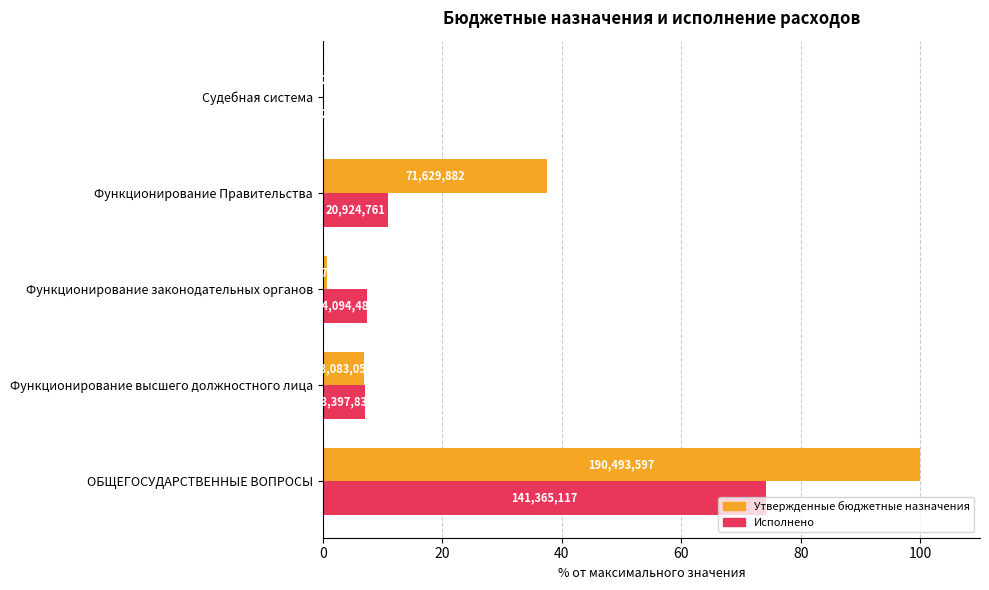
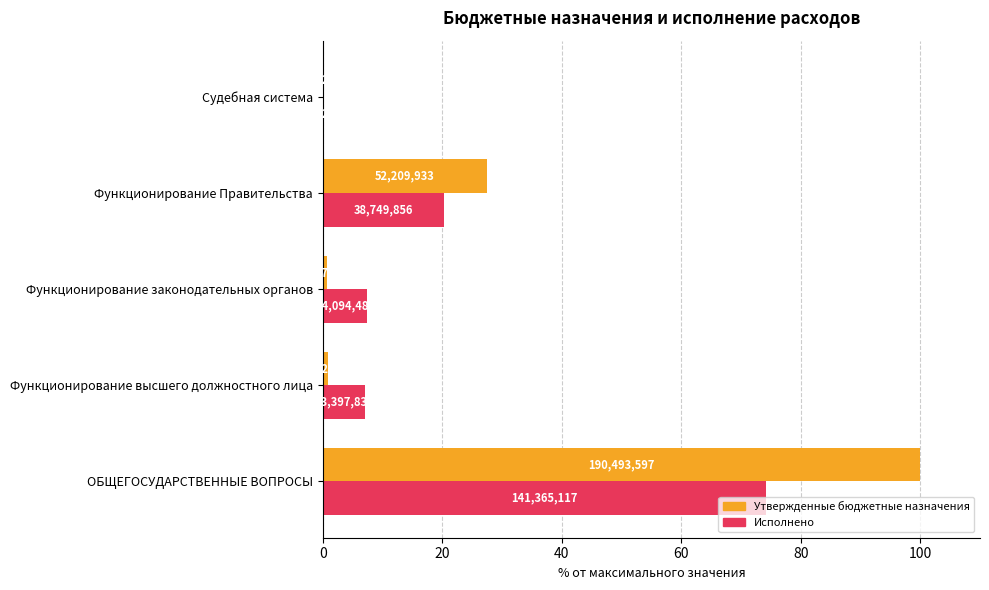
  {
    "Утвержденные бюджетные назначения": {
-     "Функционирование Правительства": "71,629,882",
-     "Функционирование высшего должностного лица": "7"
+     "Функционирование Правительства": "52,209,933",
+     "Функционирование высшего должностного лица": "1"
    },
    "Исполнено": {
-     "Функционирование Правительства": "20,924,761"
+     "Функционирование Правительства": "38,749,856"
    }
  }
